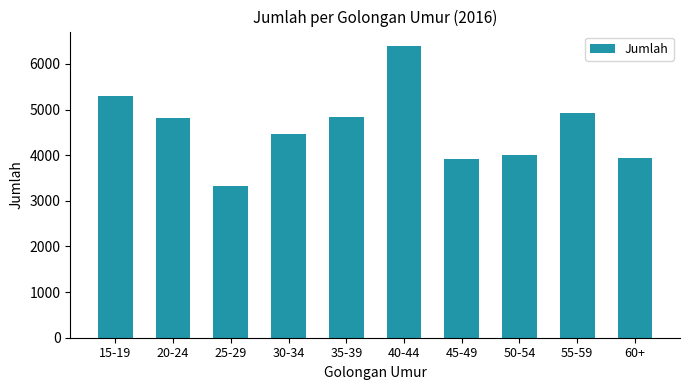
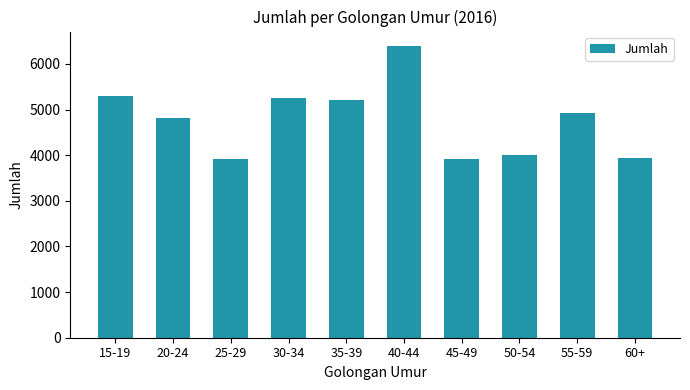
  {
    "15-19": 5300,
    "20-24": 4800,
-   "25-29": 3300,
-   "30-34": 4500,
-   "35-39": 4800,
+   "25-29": 3900,
+   "30-34": 5300,
+   "35-39": 5200,
    "40-44": 6400,
    "45-49": 3900,
    "50-54": 4000,
    "55-59": 4900,
    "60+": 3900
  }
